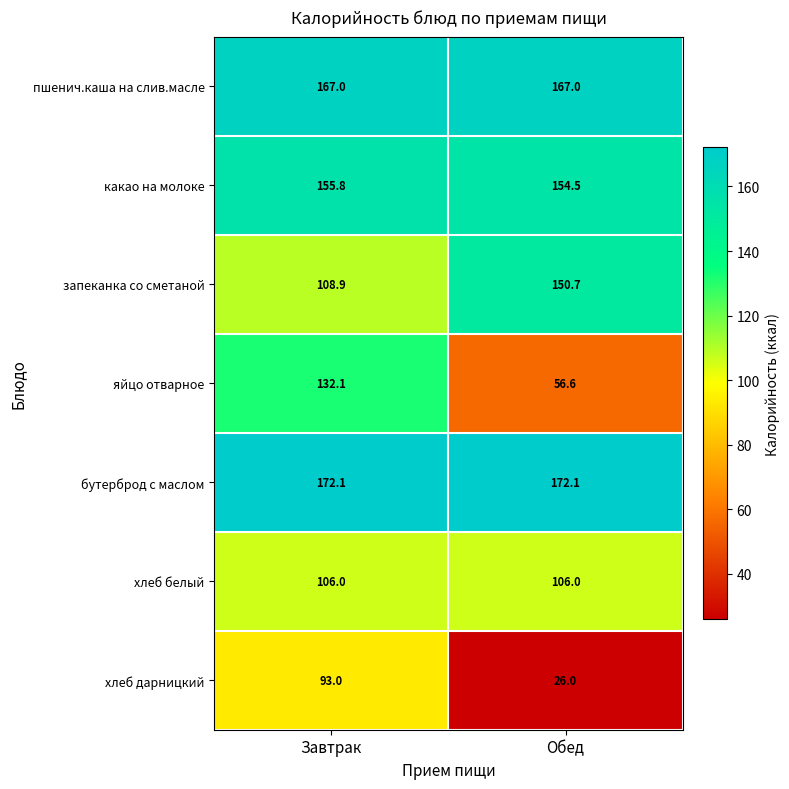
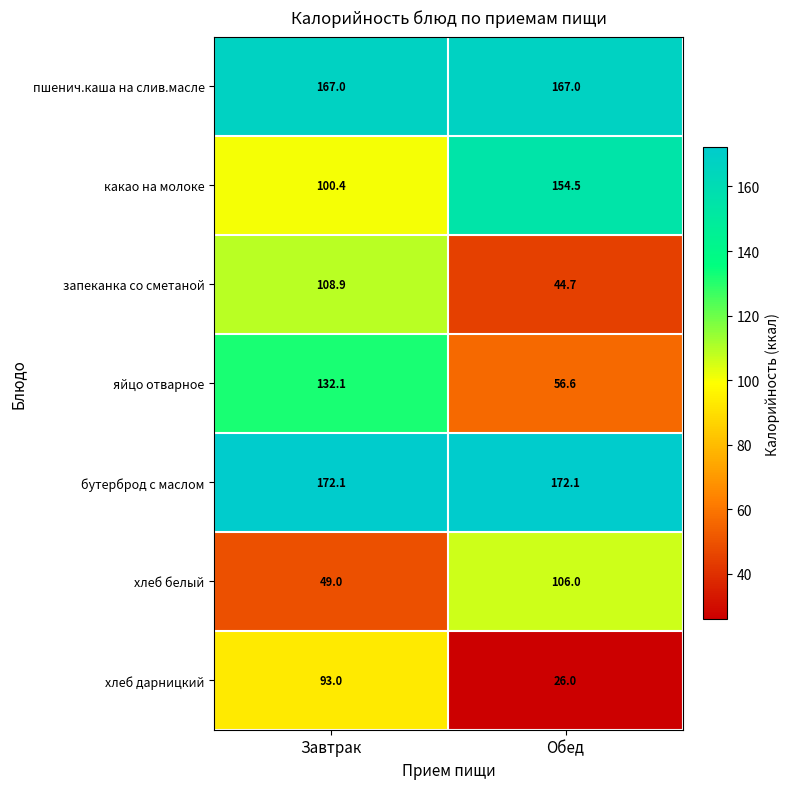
  {
    "пшенич.каша на слив.масле": {
      "Завтрак": 167.0,
      "Обед": 167.0
    },
    "какао на молоке": {
-     "Завтрак": 155.8,
+     "Завтрак": 100.4,
      "Обед": 154.5
    },
    "запеканка со сметаной": {
      "Завтрак": 108.9,
-     "Обед": 150.7
+     "Обед": 44.7
    },
    "яйцо отварное": {
      "Завтрак": 132.1,
      "Обед": 56.6
    },
    "бутерброд с маслом": {
      "Завтрак": 172.1,
      "Обед": 172.1
    },
    "хлеб белый": {
-     "Завтрак": 106.0,
+     "Завтрак": 49.0,
      "Обед": 106.0
    },
    "хлеб дарницкий": {
      "Завтрак": 93.0,
      "Обед": 26.0
    }
  }
